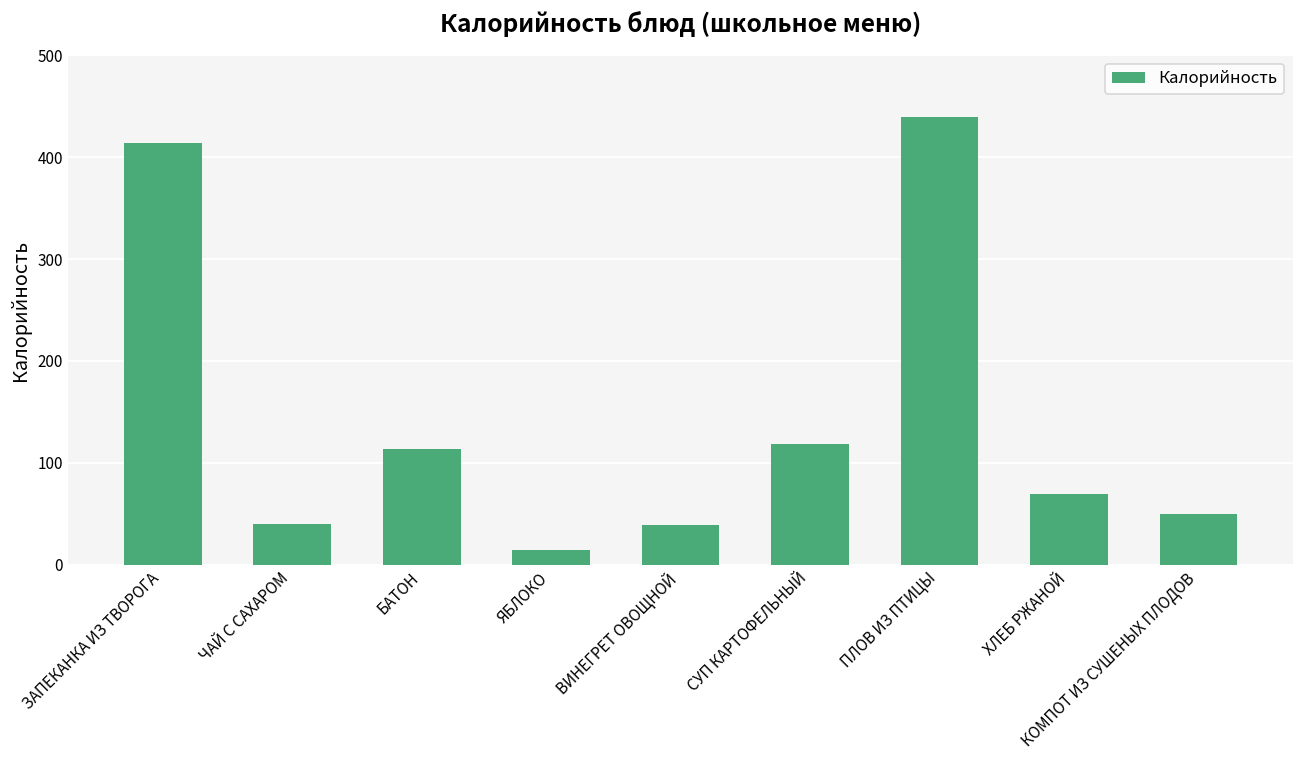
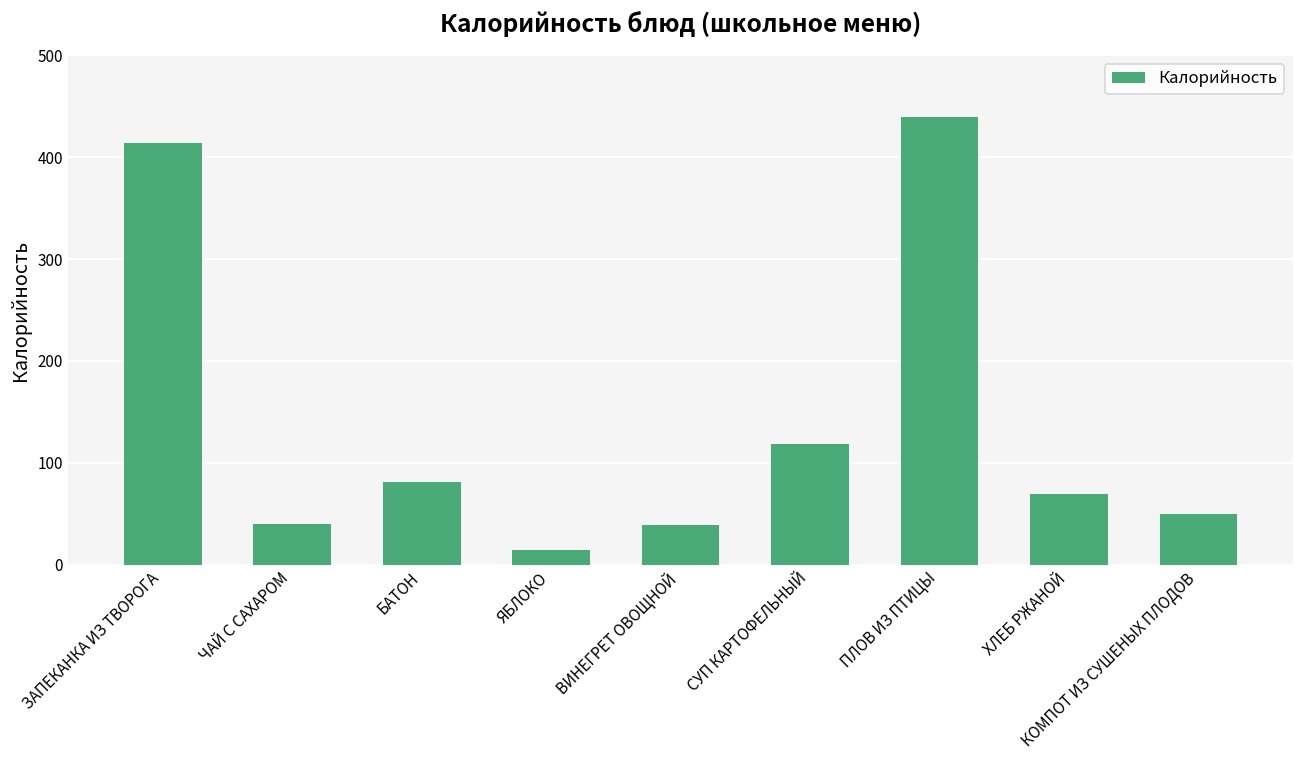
  {
    "ЗАПЕКАНКА ИЗ ТВОРОГА": 410,
    "ЧАЙ С САХАРОМ": 40,
-   "БАТОН": 110,
+   "БАТОН": 80,
    "ЯБЛОКО": 10,
    "ВИНЕГРЕТ ОВОЩНОЙ": 40,
    "СУП КАРТОФЕЛЬНЫЙ": 120,
    "ПЛОВ ИЗ ПТИЦЫ": 440,
    "ХЛЕБ РЖАНОЙ": 70,
    "КОМПОТ ИЗ СУШЕНЫХ ПЛОДОВ": 50
  }
